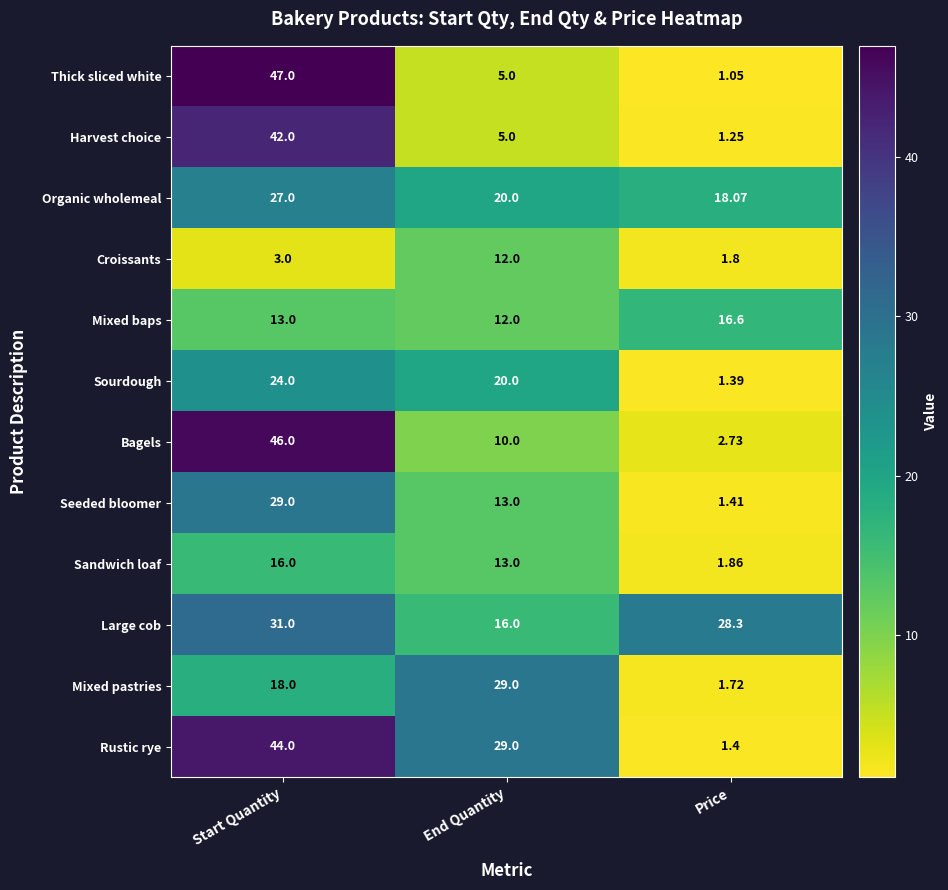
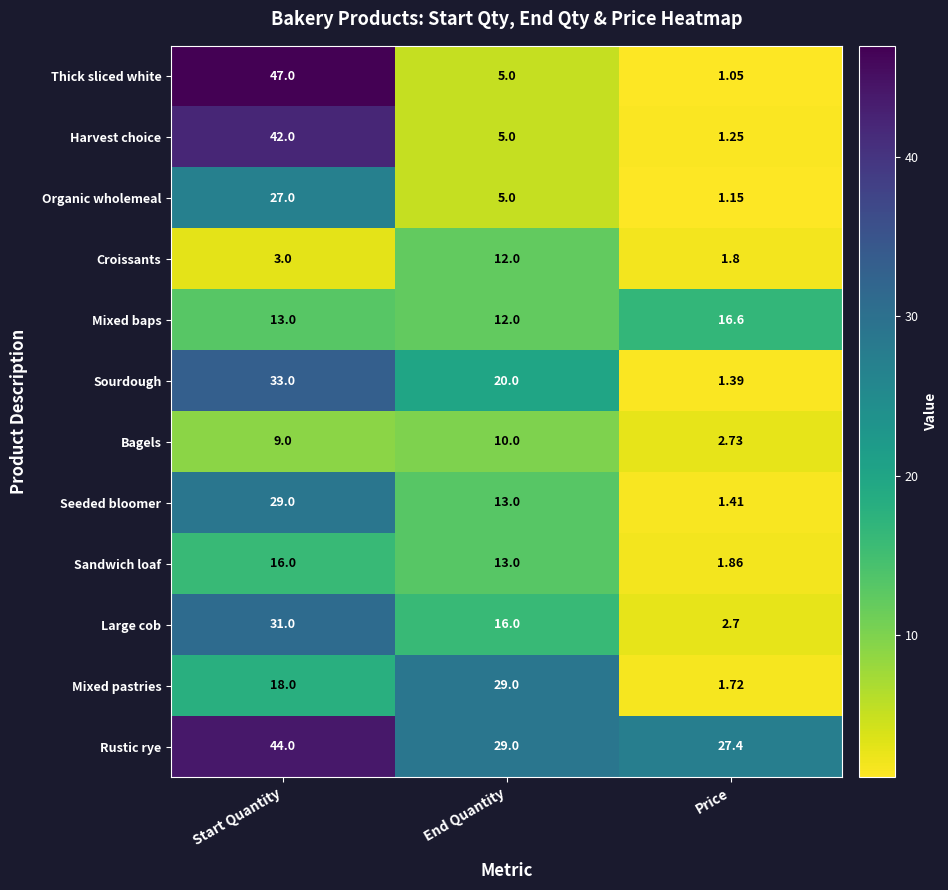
  {
    "Thick sliced white": {
      "Start Quantity": 47.0,
      "End Quantity": 5.0,
      "Price": 1.05
    },
    "Harvest choice": {
      "Start Quantity": 42.0,
      "End Quantity": 5.0,
      "Price": 1.25
    },
    "Organic wholemeal": {
      "Start Quantity": 27.0,
-     "End Quantity": 20.0,
-     "Price": 18.07
+     "End Quantity": 5.0,
+     "Price": 1.15
    },
    "Croissants": {
      "Start Quantity": 3.0,
      "End Quantity": 12.0,
      "Price": 1.8
    },
    "Mixed baps": {
      "Start Quantity": 13.0,
      "End Quantity": 12.0,
      "Price": 16.6
    },
    "Sourdough": {
-     "Start Quantity": 24.0,
+     "Start Quantity": 33.0,
      "End Quantity": 20.0,
      "Price": 1.39
    },
    "Bagels": {
-     "Start Quantity": 46.0,
+     "Start Quantity": 9.0,
      "End Quantity": 10.0,
      "Price": 2.73
    },
    "Seeded bloomer": {
      "Start Quantity": 29.0,
      "End Quantity": 13.0,
      "Price": 1.41
    },
    "Sandwich loaf": {
      "Start Quantity": 16.0,
      "End Quantity": 13.0,
      "Price": 1.86
    },
    "Large cob": {
      "Start Quantity": 31.0,
      "End Quantity": 16.0,
-     "Price": 28.3
+     "Price": 2.7
    },
    "Mixed pastries": {
      "Start Quantity": 18.0,
      "End Quantity": 29.0,
      "Price": 1.72
    },
    "Rustic rye": {
      "Start Quantity": 44.0,
      "End Quantity": 29.0,
-     "Price": 1.4
+     "Price": 27.4
    }
  }
